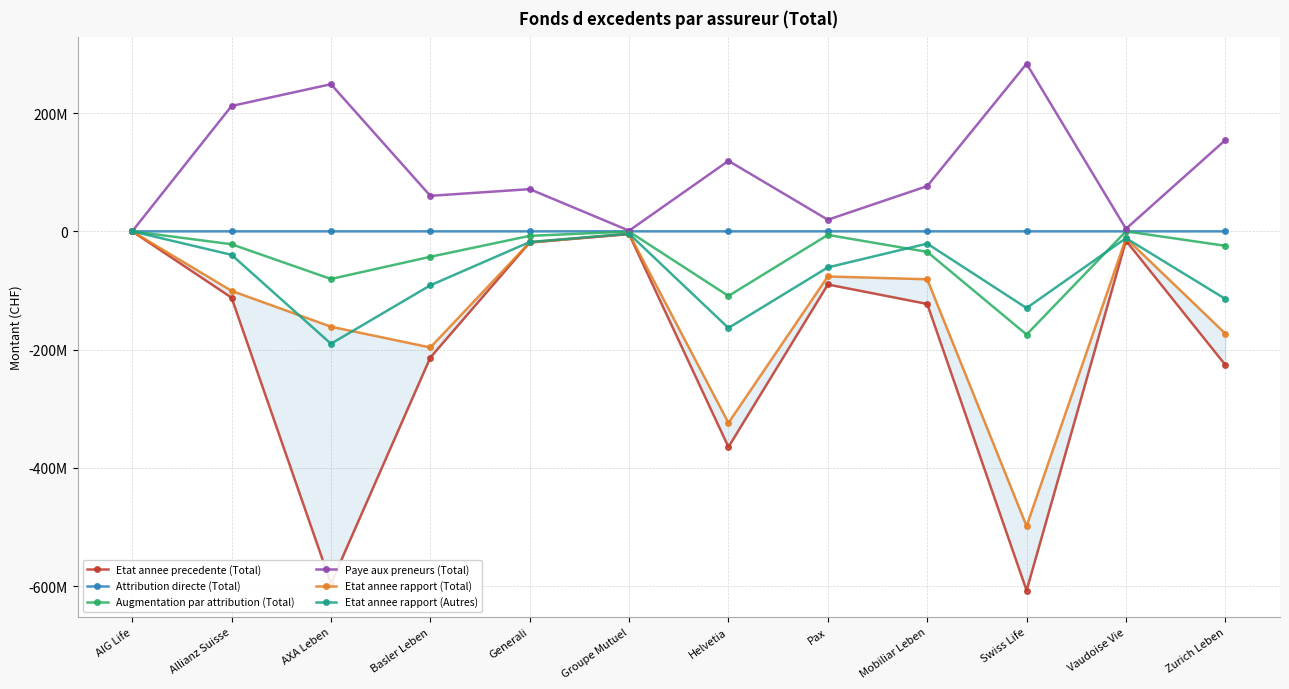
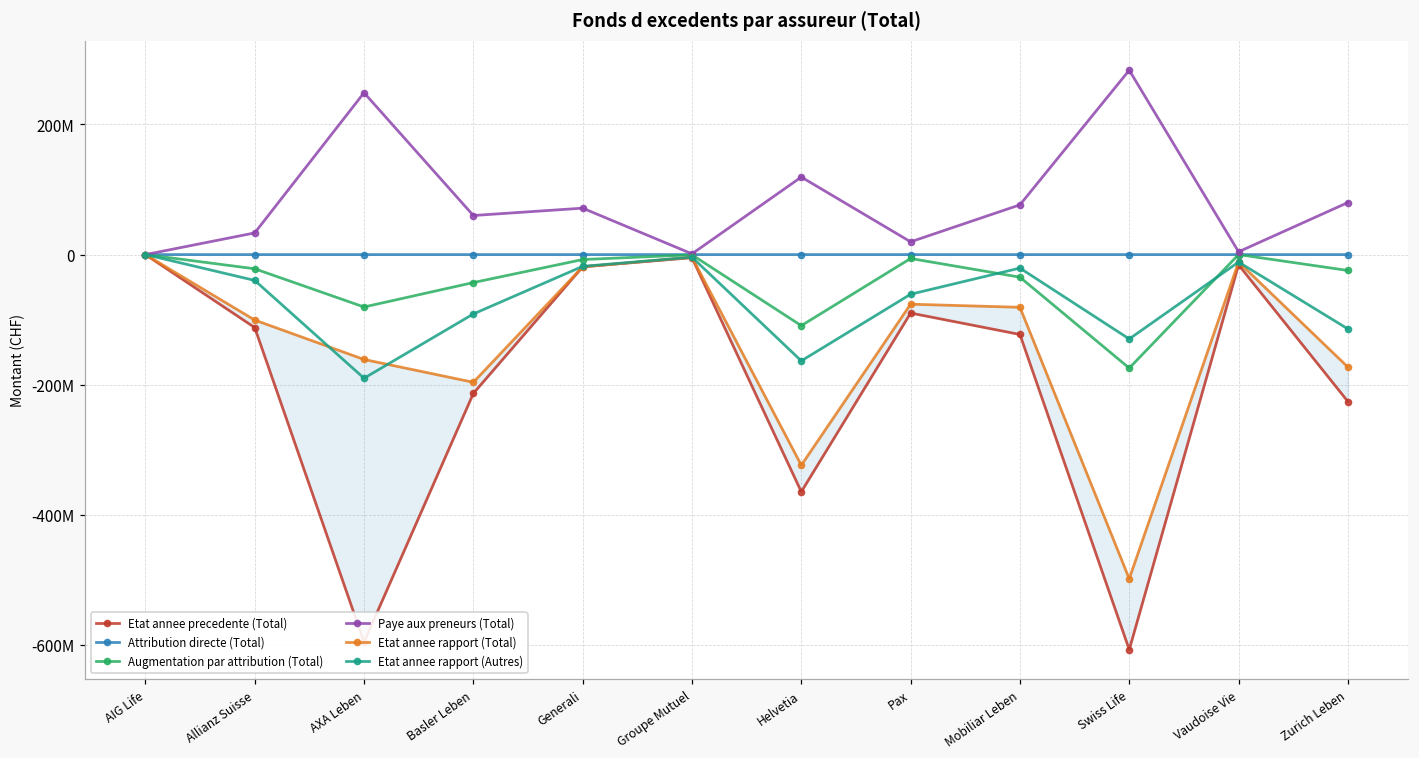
  {
    "Etat annee precedente (Total)": {
      "Allianz Suisse": -110000000,
      "Basler Leben": -210000000,
      "Helvetia": -360000000,
      "Pax": -90000000,
      "Mobiliar Leben": -120000000,
      "Swiss Life": -610000000,
      "Zurich Leben": -230000000
    },
    "Paye aux preneurs (Total)": {
-     "Allianz Suisse": 210000000,
+     "Allianz Suisse": 30000000,
      "AXA Leben": 250000000,
      "Basler Leben": 60000000,
      "Generali": 70000000,
      "Helvetia": 120000000,
      "Pax": 20000000,
      "Mobiliar Leben": 80000000,
      "Swiss Life": 280000000,
      "Vaudoise Vie": 0,
-     "Zurich Leben": 150000000
+     "Zurich Leben": 80000000
    }
  }
